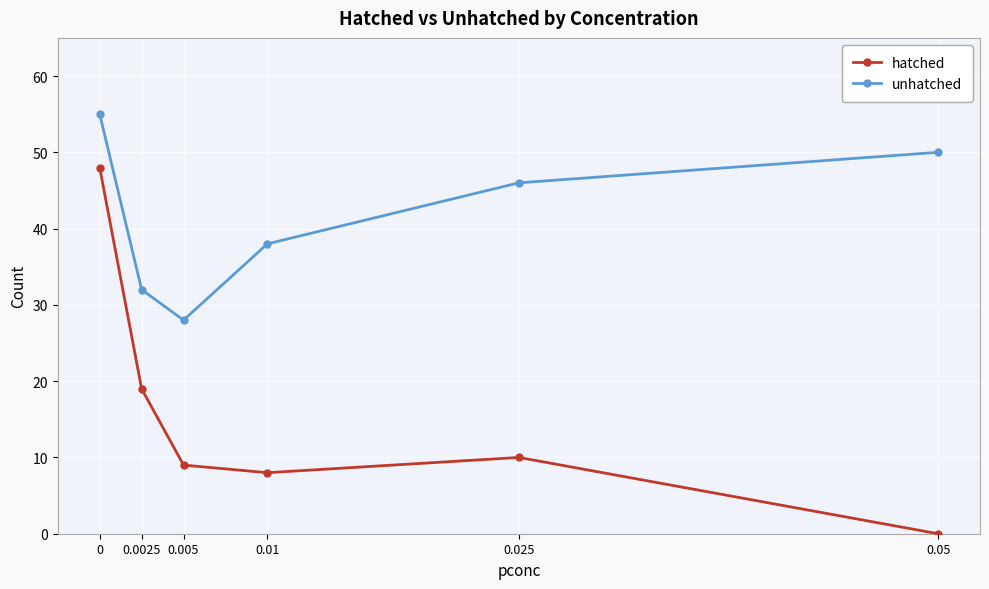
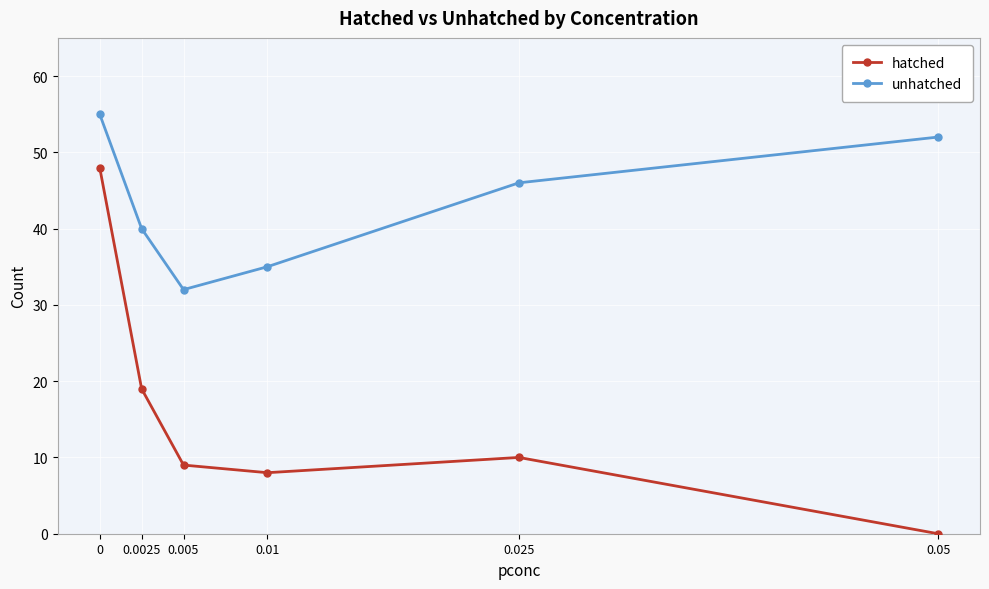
  {
    "hatched": {
      "0": 48,
      "0.0025": 19,
      "0.005": 9,
      "0.01": 8,
      "0.025": 10,
      "0.05": 0
    },
    "unhatched": {
      "0": 55,
-     "0.0025": 32,
-     "0.005": 28,
-     "0.01": 38,
+     "0.0025": 40,
+     "0.005": 32,
+     "0.01": 35,
      "0.025": 46,
-     "0.05": 50
+     "0.05": 52
    }
  }
